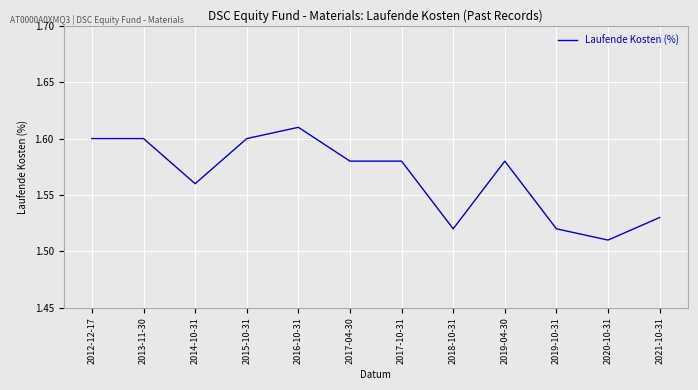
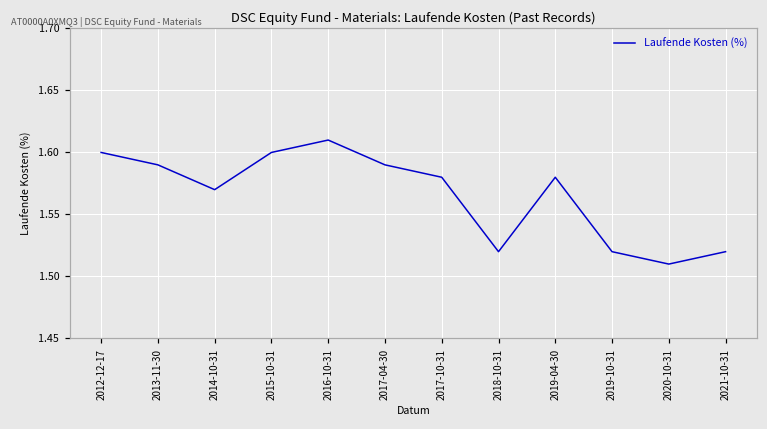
  {
    "2012-12-17": 1.60,
-   "2013-11-30": 1.60,
-   "2014-10-31": 1.56,
+   "2013-11-30": 1.59,
+   "2014-10-31": 1.57,
    "2015-10-31": 1.60,
    "2016-10-31": 1.61,
-   "2017-04-30": 1.58,
+   "2017-04-30": 1.59,
    "2017-10-31": 1.58,
    "2018-10-31": 1.52,
    "2019-04-30": 1.58,
    "2019-10-31": 1.52,
    "2020-10-31": 1.51,
-   "2021-10-31": 1.53
+   "2021-10-31": 1.52
  }
